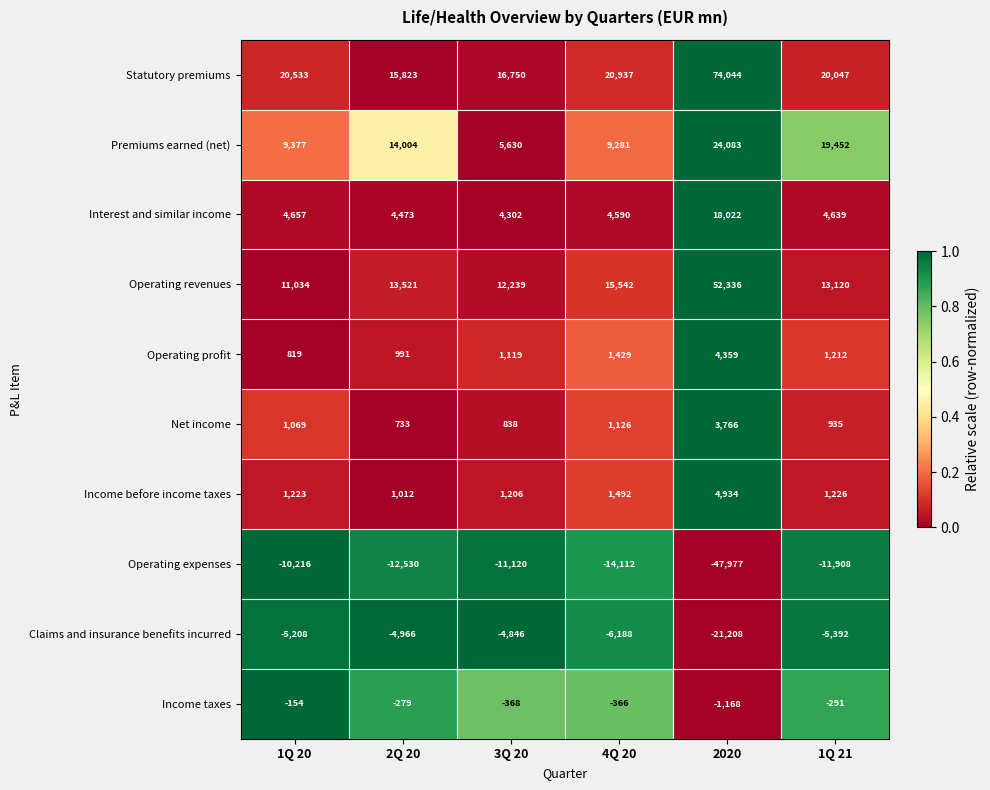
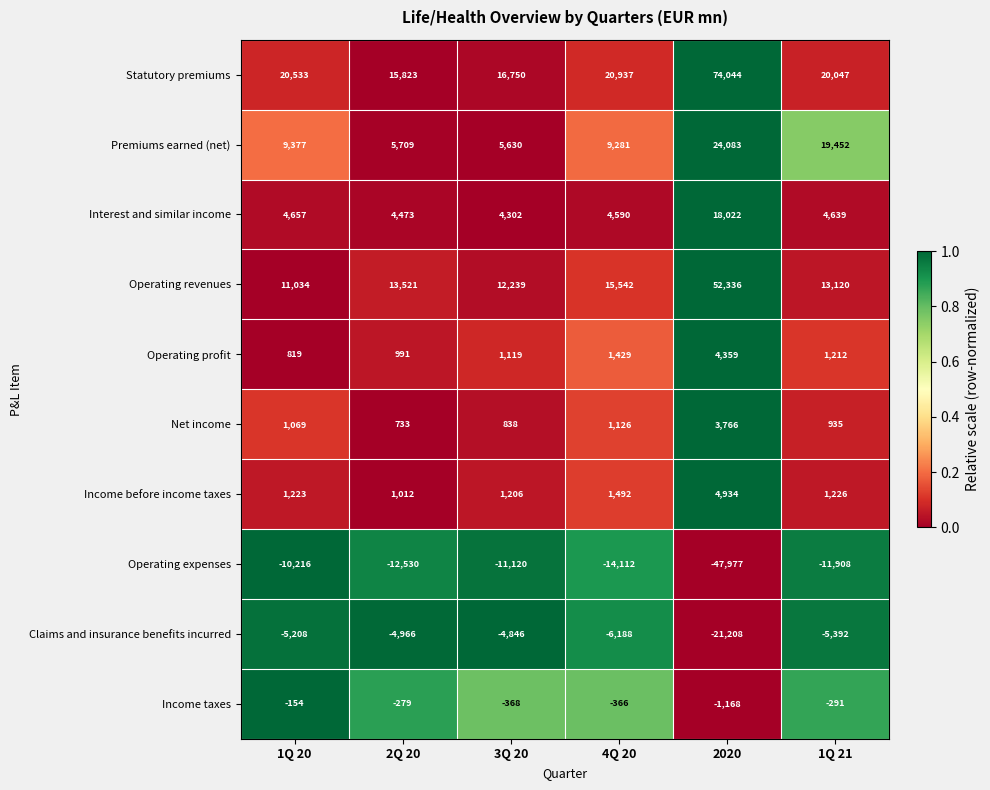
  {
    "Statutory premiums": {
      "1Q 20": "20,533",
      "2Q 20": "15,823",
      "3Q 20": "16,750",
      "4Q 20": "20,937",
      "2020": "74,044",
      "1Q 21": "20,047"
    },
    "Premiums earned (net)": {
      "1Q 20": "9,377",
-     "2Q 20": "14,004",
+     "2Q 20": "5,709",
      "3Q 20": "5,630",
      "4Q 20": "9,281",
      "2020": "24,083",
      "1Q 21": "19,452"
    },
    "Interest and similar income": {
      "1Q 20": "4,657",
      "2Q 20": "4,473",
      "3Q 20": "4,302",
      "4Q 20": "4,590",
      "2020": "18,022",
      "1Q 21": "4,639"
    },
    "Operating revenues": {
      "1Q 20": "11,034",
      "2Q 20": "13,521",
      "3Q 20": "12,239",
      "4Q 20": "15,542",
      "2020": "52,336",
      "1Q 21": "13,120"
    },
    "Operating profit": {
      "1Q 20": "819",
      "2Q 20": "991",
      "3Q 20": "1,119",
      "4Q 20": "1,429",
      "2020": "4,359",
      "1Q 21": "1,212"
    },
    "Net income": {
      "1Q 20": "1,069",
      "2Q 20": "733",
      "3Q 20": "838",
      "4Q 20": "1,126",
      "2020": "3,766",
      "1Q 21": "935"
    },
    "Income before income taxes": {
      "1Q 20": "1,223",
      "2Q 20": "1,012",
      "3Q 20": "1,206",
      "4Q 20": "1,492",
      "2020": "4,934",
      "1Q 21": "1,226"
    },
    "Operating expenses": {
      "1Q 20": "-10,216",
      "2Q 20": "-12,530",
      "3Q 20": "-11,120",
      "4Q 20": "-14,112",
      "2020": "-47,977",
      "1Q 21": "-11,908"
    },
    "Claims and insurance benefits incurred": {
      "1Q 20": "-5,208",
      "2Q 20": "-4,966",
      "3Q 20": "-4,846",
      "4Q 20": "-6,188",
      "2020": "-21,208",
      "1Q 21": "-5,392"
    },
    "Income taxes": {
      "1Q 20": "-154",
      "2Q 20": "-279",
      "3Q 20": "-368",
      "4Q 20": "-366",
      "2020": "-1,168",
      "1Q 21": "-291"
    }
  }
